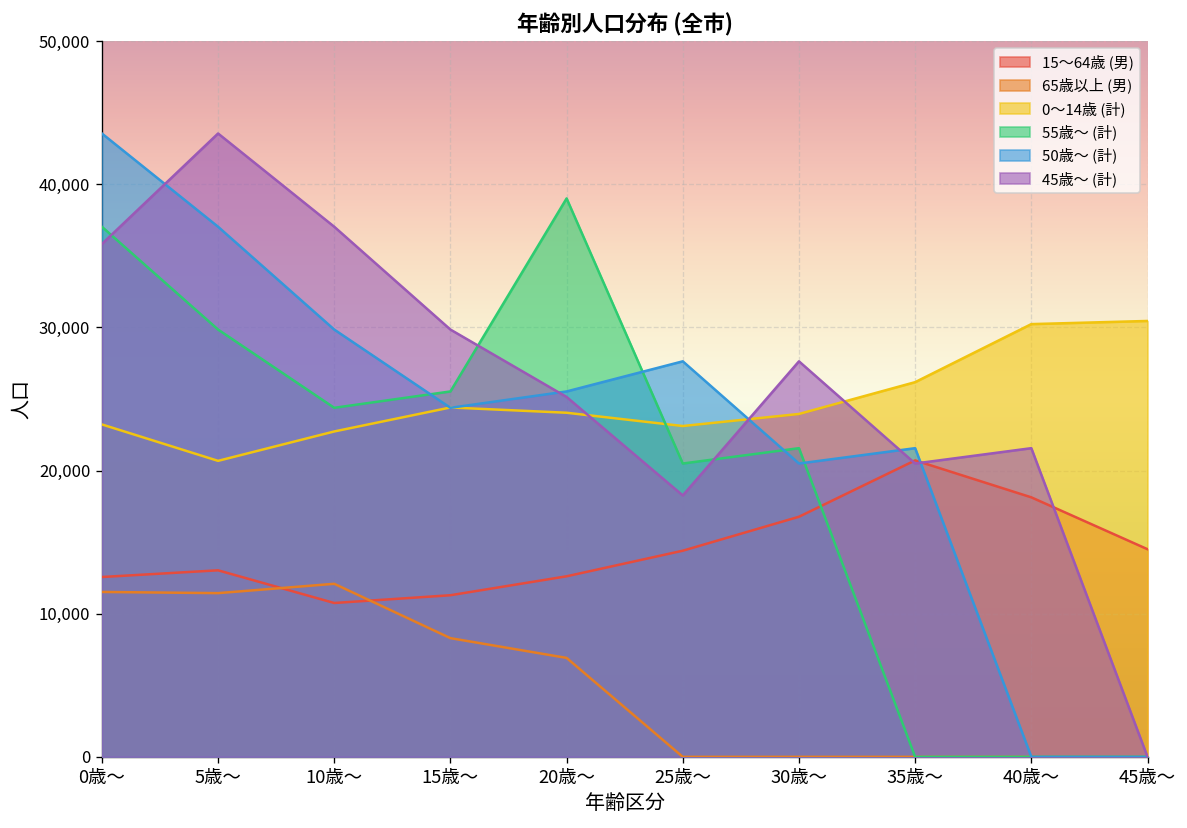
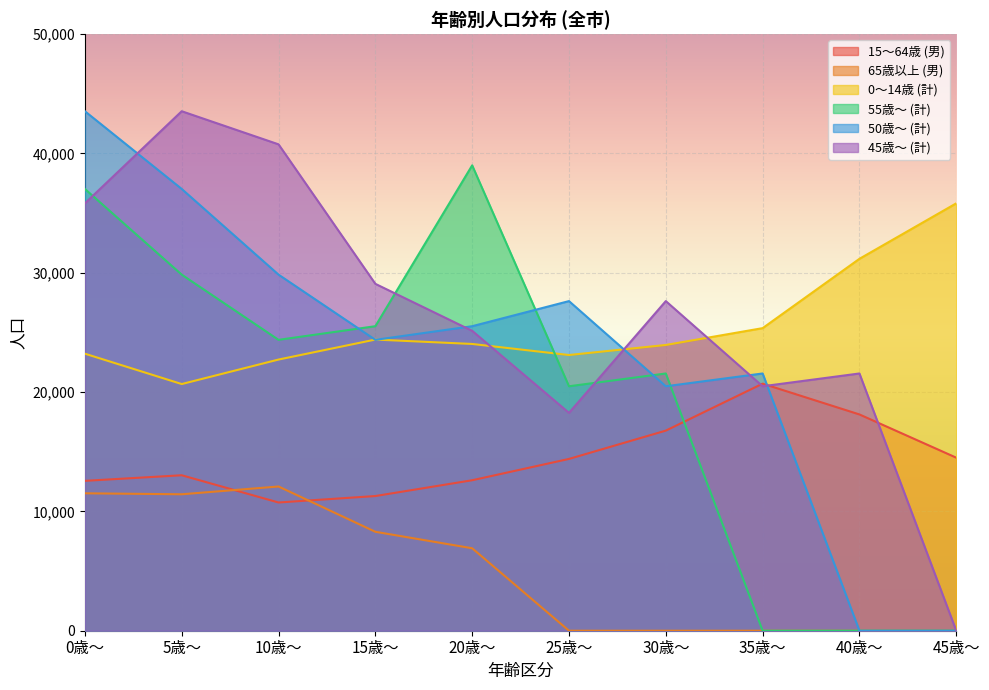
  {
    "0～14歳 (計)": {
      "0歳～": "23,200",
      "5歳～": "20,700",
      "10歳～": "22,700",
      "20歳～": "24,000",
      "25歳～": "23,100",
      "30歳～": "24,000",
-     "35歳～": "26,200",
-     "40歳～": "30,200",
-     "45歳～": "30,400"
+     "35歳～": "25,400",
+     "40歳～": "31,200",
+     "45歳～": "35,800"
    },
    "55歳～ (計)": {
      "0歳～": "37,000",
      "5歳～": "29,800",
      "10歳～": "24,400",
      "15歳～": "25,500",
      "20歳～": "39,000",
      "25歳～": "20,500",
      "30歳～": "21,600"
    },
    "50歳～ (計)": {
      "0歳～": "43,500",
      "5歳～": "37,000",
      "10歳～": "29,800",
      "20歳～": "25,500",
      "25歳～": "27,600",
      "30歳～": "20,500",
      "35歳～": "21,600"
    },
    "45歳～ (計)": {
      "0歳～": "35,800",
      "5歳～": "43,500",
-     "10歳～": "37,000",
-     "15歳～": "29,800",
+     "10歳～": "40,800",
+     "15歳～": "29,100",
      "20歳～": "25,100",
      "25歳～": "18,300",
      "30歳～": "27,600",
      "35歳～": "20,500",
      "40歳～": "21,600"
    }
  }
